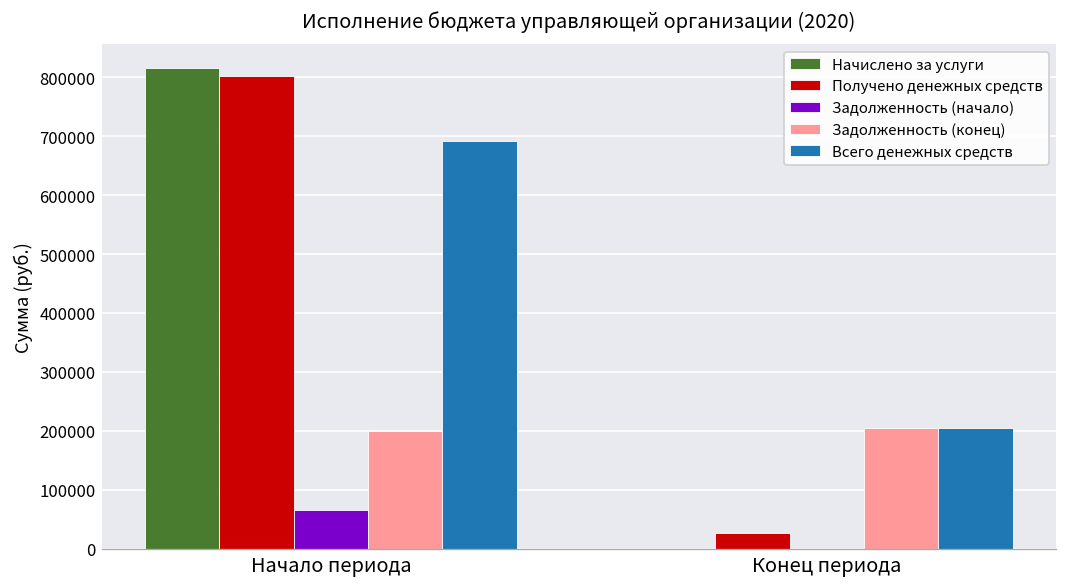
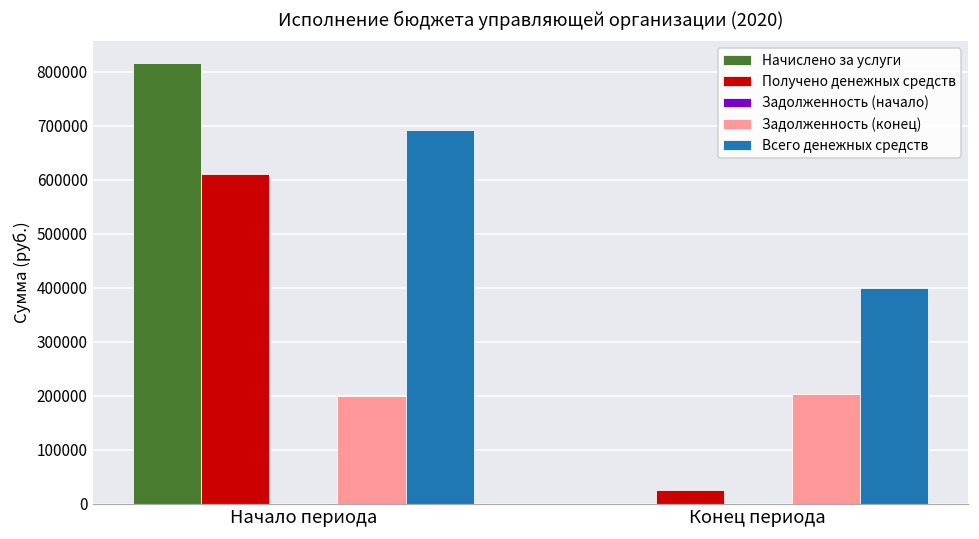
  {
    "Начислено за услуги": {
      "Начало периода": 820000,
      "Конец периода": 0
    },
    "Получено денежных средств": {
-     "Начало периода": 800000,
+     "Начало периода": 610000,
      "Конец периода": 30000
    },
    "Задолженность (начало)": {
-     "Начало периода": 70000,
+     "Начало периода": 0,
      "Конец периода": 0
    },
    "Задолженность (конец)": {
      "Начало периода": 200000,
      "Конец периода": 200000
    },
    "Всего денежных средств": {
      "Начало периода": 690000,
-     "Конец периода": 200000
+     "Конец периода": 400000
    }
  }
